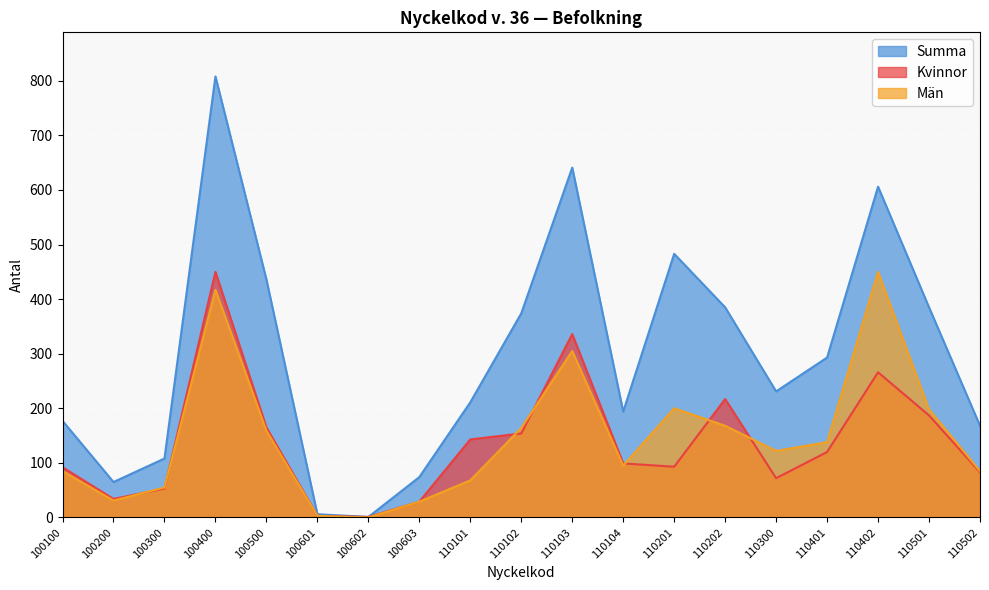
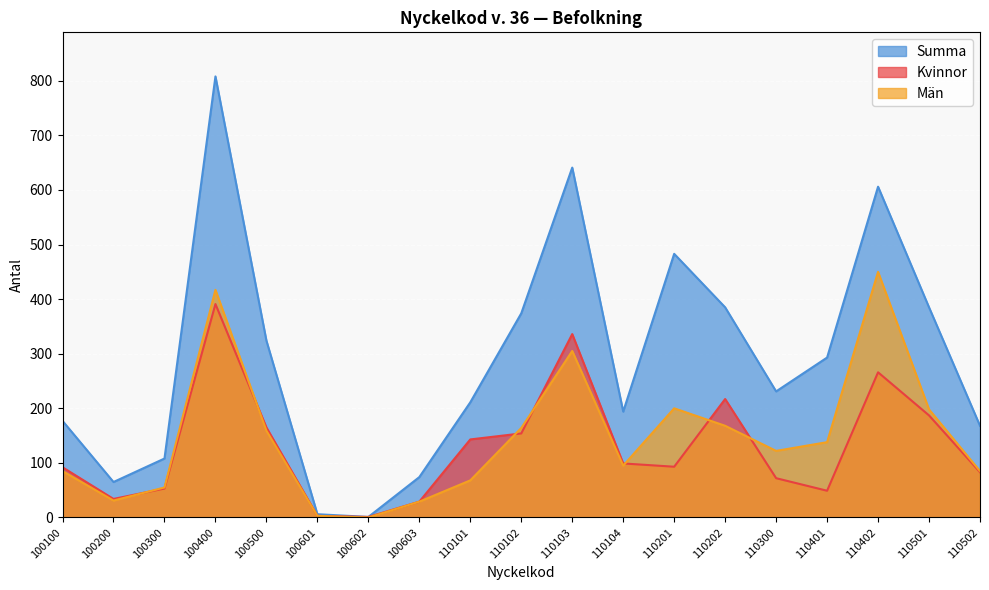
  {
    "Summa": {
      "100100": 180,
      "100200": 70,
      "100300": 110,
      "100400": 810,
-     "100500": 440,
+     "100500": 320,
      "100603": 70,
      "110101": 210,
      "110102": 370,
      "110103": 640,
      "110104": 190,
      "110201": 480,
      "110202": 390,
      "110300": 230,
      "110401": 290,
      "110402": 610,
      "110501": 390,
      "110502": 170
    },
    "Kvinnor": {
      "100100": 90,
-     "100400": 450,
+     "100400": 390,
      "100500": 170,
      "110101": 140,
      "110102": 150,
      "110103": 340,
      "110201": 90,
      "110202": 220,
      "110300": 70,
-     "110401": 120,
+     "110401": 50,
      "110402": 270,
      "110501": 190
    },
    "Män": {
      "100100": 90,
      "100400": 420,
      "100500": 160,
      "110101": 70,
      "110102": 160,
      "110103": 310,
      "110201": 200,
      "110202": 170,
      "110300": 120,
      "110401": 140,
      "110402": 450,
      "110501": 200
    }
  }
